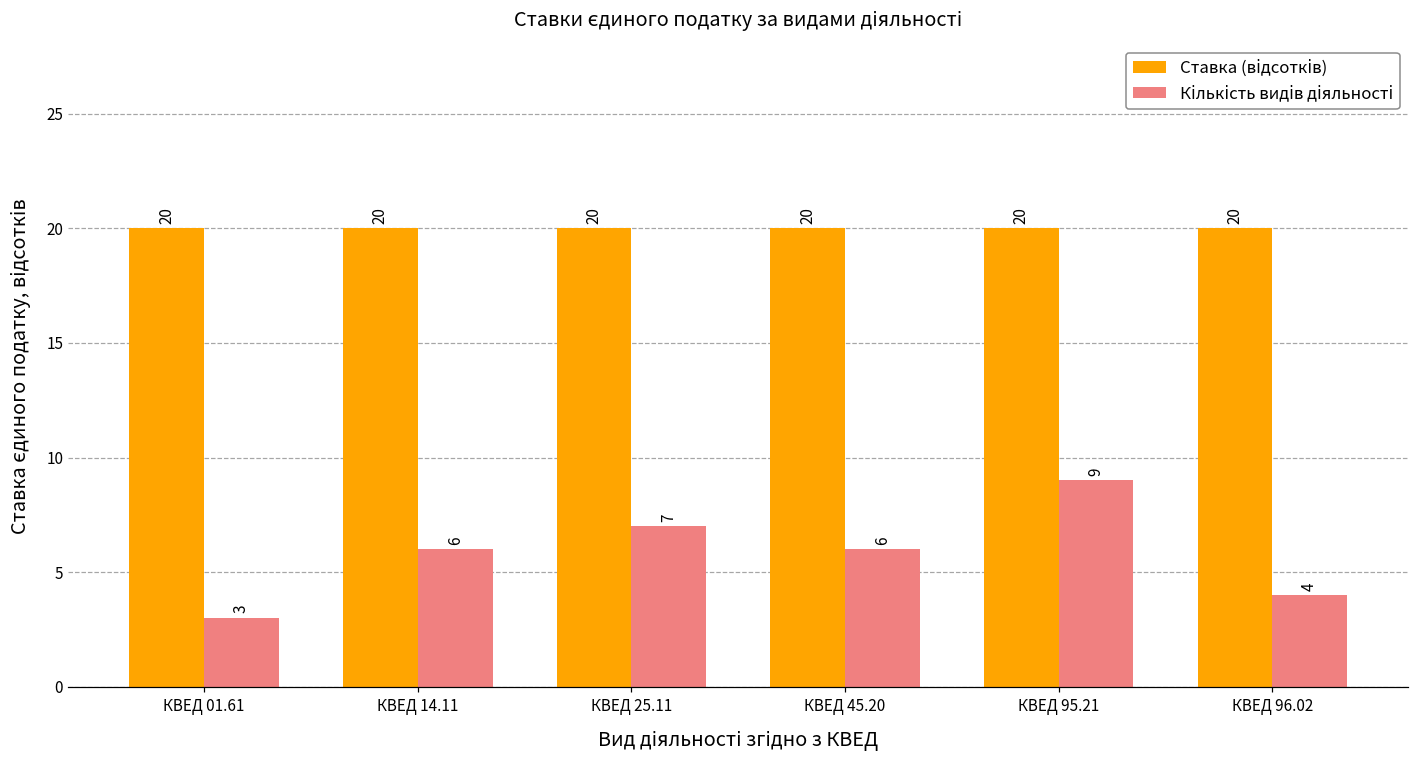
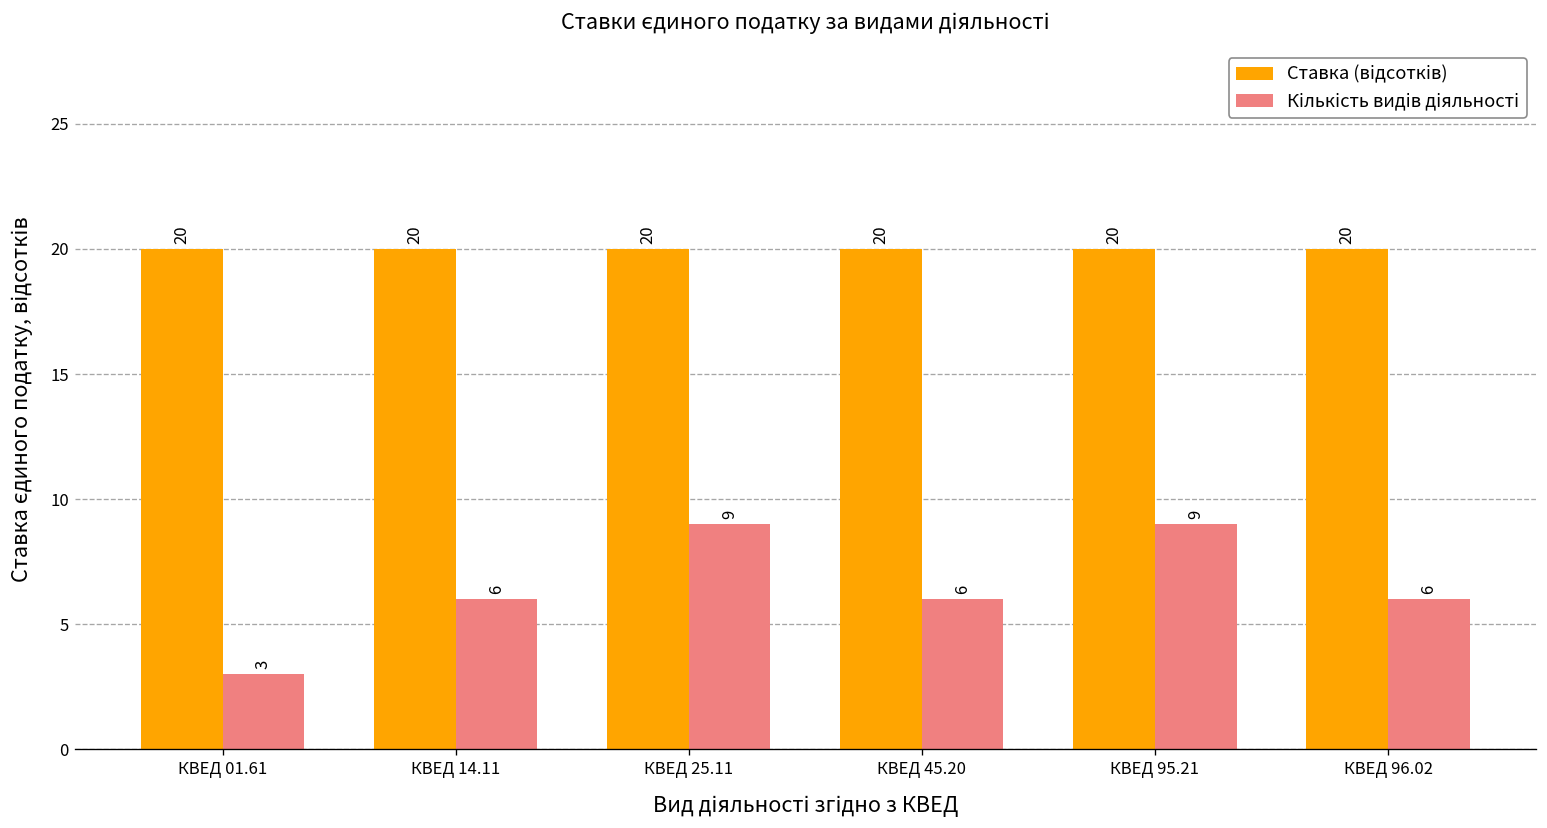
  {
    "Ставка (відсотків)": {
      "КВЕД 01.61": 20,
      "КВЕД 14.11": 20,
      "КВЕД 25.11": 20,
      "КВЕД 45.20": 20,
      "КВЕД 95.21": 20,
      "КВЕД 96.02": 20
    },
    "Кількість видів діяльності": {
      "КВЕД 01.61": 3,
      "КВЕД 14.11": 6,
-     "КВЕД 25.11": 7,
+     "КВЕД 25.11": 9,
      "КВЕД 45.20": 6,
      "КВЕД 95.21": 9,
-     "КВЕД 96.02": 4
+     "КВЕД 96.02": 6
    }
  }
